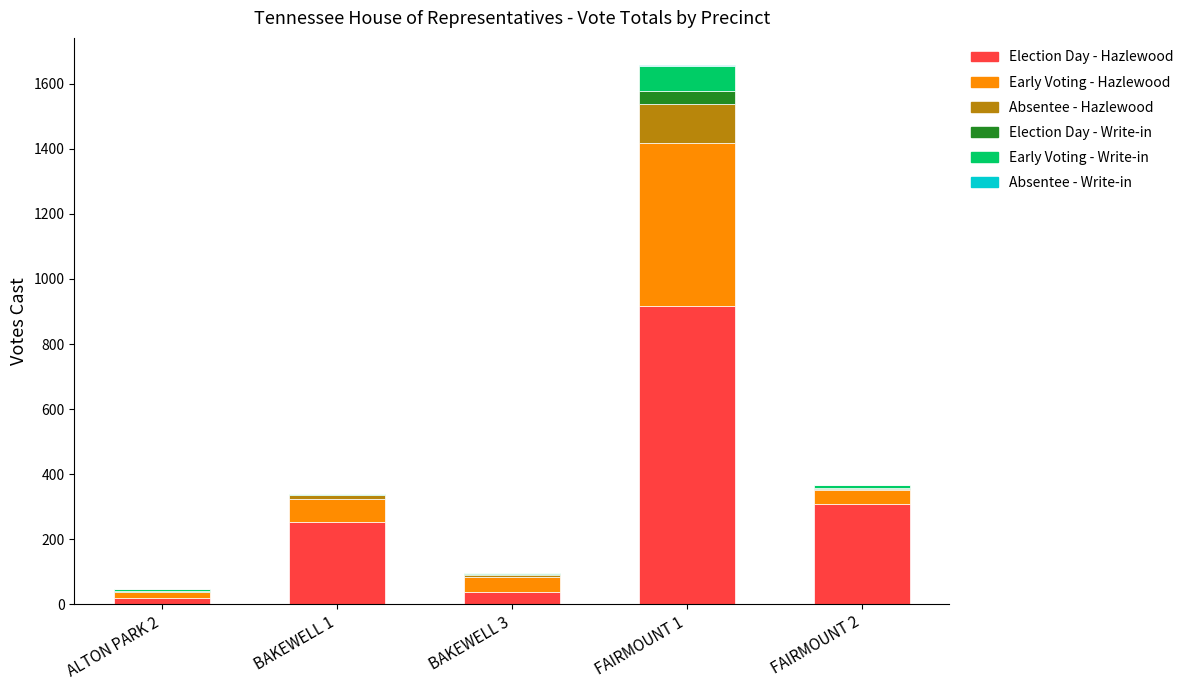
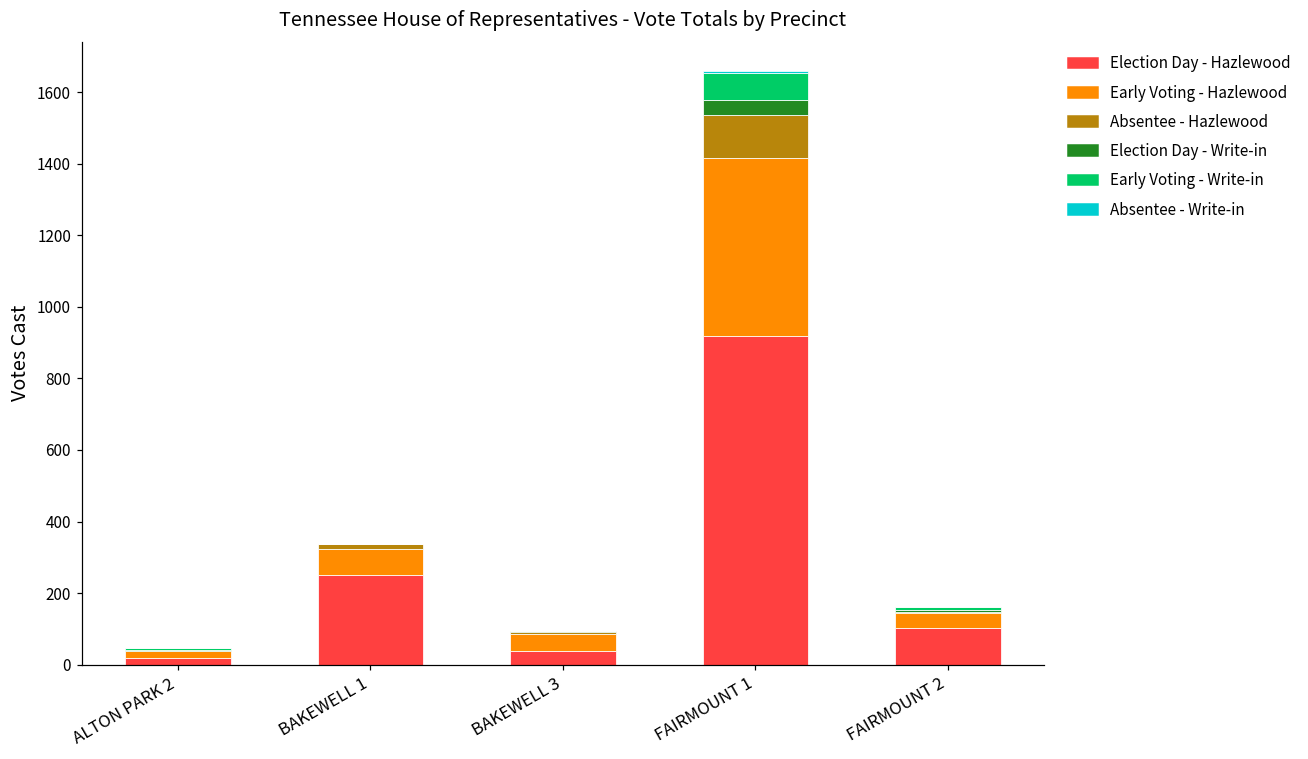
  {
    "Election Day - Hazlewood": {
      "ALTON PARK 2": 20,
      "BAKEWELL 1": 250,
      "BAKEWELL 3": 40,
      "FAIRMOUNT 1": 920,
-     "FAIRMOUNT 2": 310
+     "FAIRMOUNT 2": 100
    },
    "Early Voting - Hazlewood": {
      "ALTON PARK 2": 20,
      "BAKEWELL 1": 70,
      "BAKEWELL 3": 50,
      "FAIRMOUNT 1": 500,
      "FAIRMOUNT 2": 40
    },
    "Absentee - Hazlewood": {
      "BAKEWELL 1": 10,
      "FAIRMOUNT 1": 120
    },
    "Election Day - Write-in": {
      "FAIRMOUNT 1": 40
    },
    "Early Voting - Write-in": {
      "FAIRMOUNT 1": 70,
      "FAIRMOUNT 2": 10
    },
    "Absentee - Write-in": {
      "ALTON PARK 2": 0,
      "BAKEWELL 1": 0,
      "BAKEWELL 3": 0,
      "FAIRMOUNT 2": 0
    }
  }
